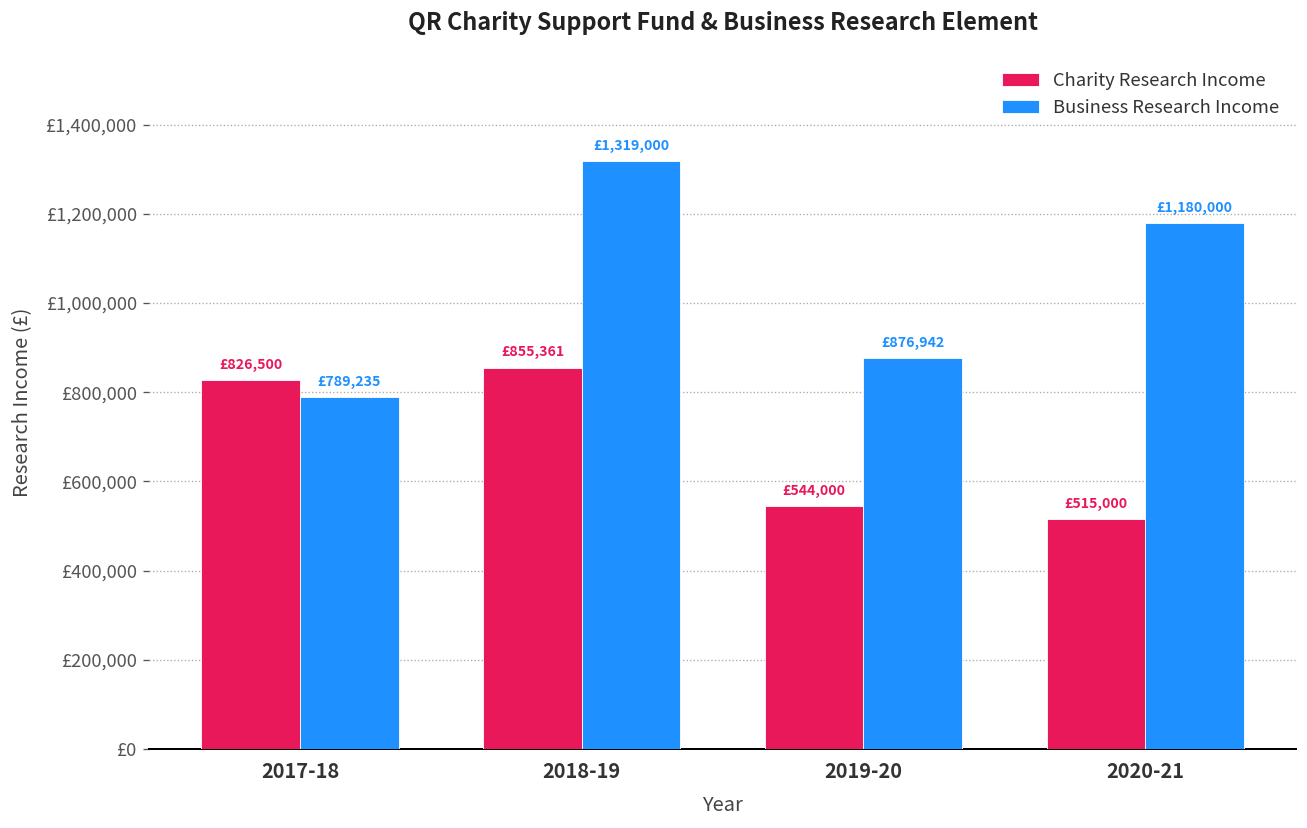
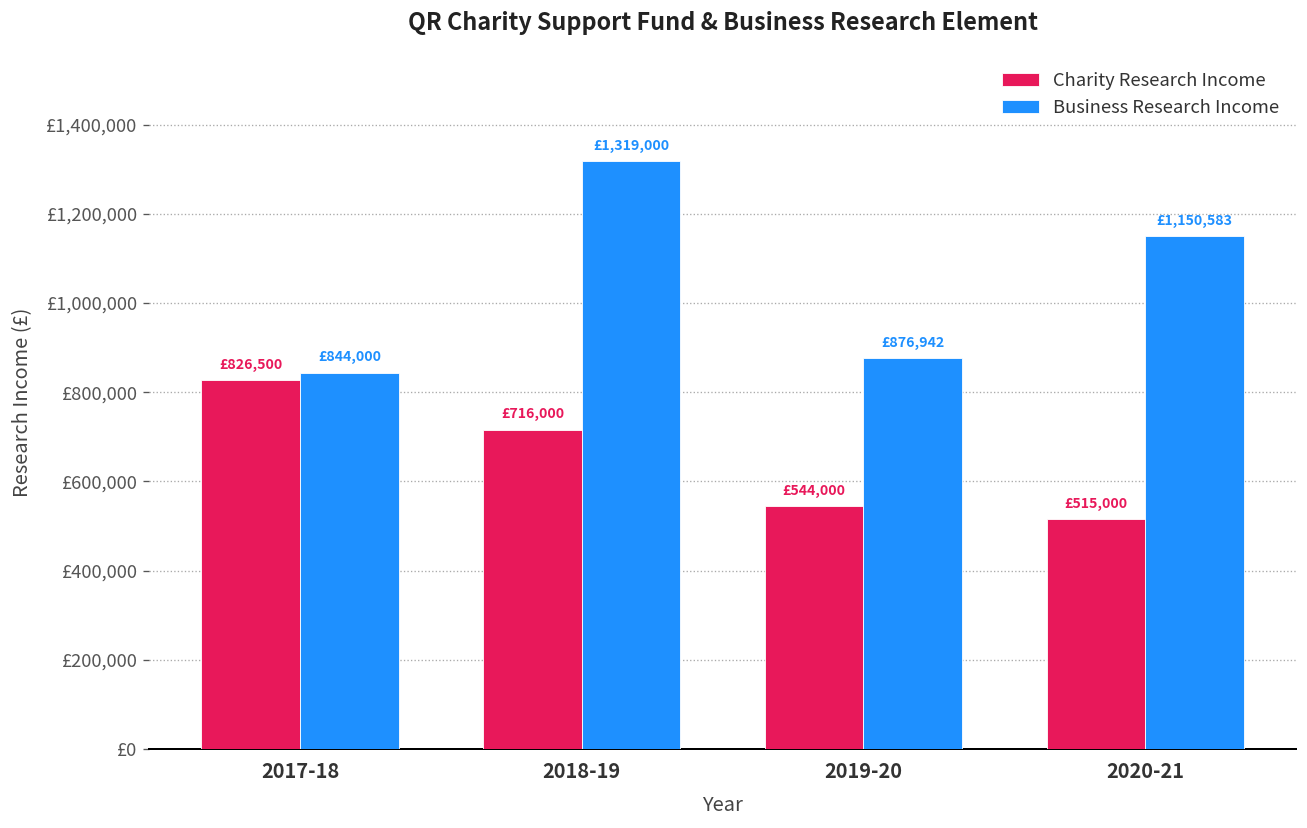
  {
    "Charity Research Income": {
      "2017-18": "£826,500",
-     "2018-19": "£855,361",
+     "2018-19": "£716,000",
      "2019-20": "£544,000",
      "2020-21": "£515,000"
    },
    "Business Research Income": {
-     "2017-18": "£789,235",
+     "2017-18": "£844,000",
      "2018-19": "£1,319,000",
      "2019-20": "£876,942",
-     "2020-21": "£1,180,000"
+     "2020-21": "£1,150,583"
    }
  }
